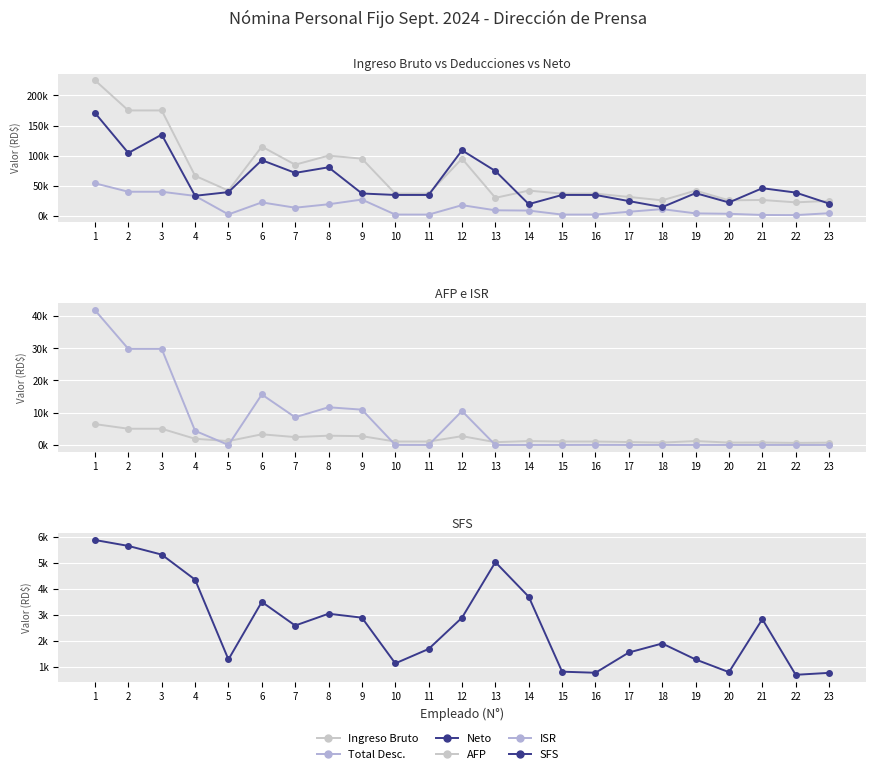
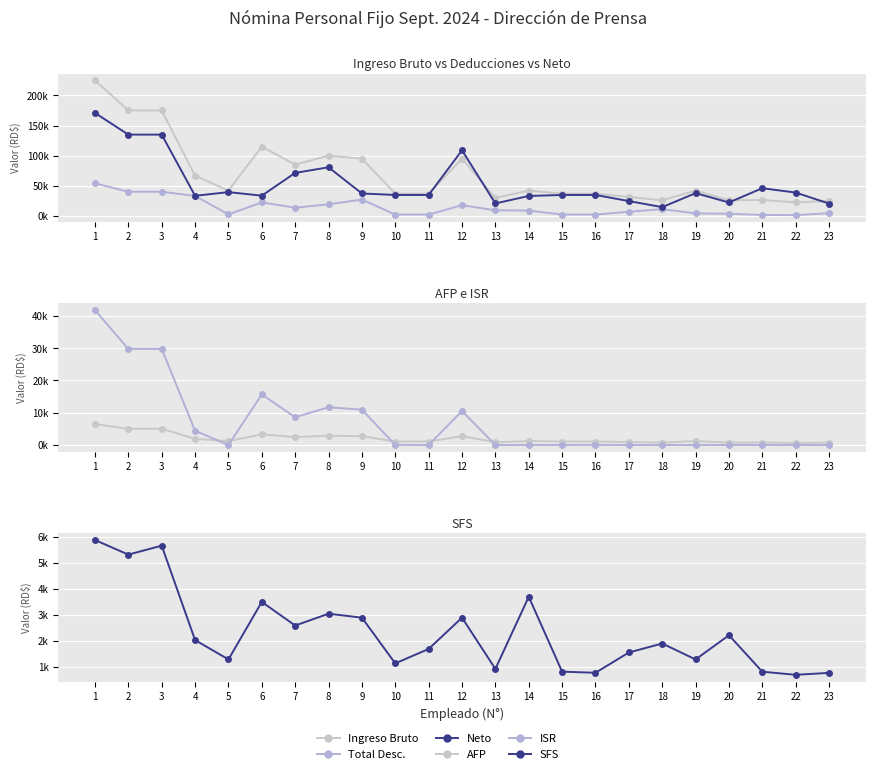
  {
    "Ingreso Bruto vs Deducciones vs Neto": {
      "Neto": {
        "1": 170000,
-       "2": 100000,
+       "2": 130000,
        "3": 130000,
-       "6": 90000,
+       "6": 30000,
        "7": 70000,
        "8": 80000,
        "9": 40000,
        "12": 110000,
-       "13": 70000,
-       "14": 20000,
+       "13": 20000,
+       "14": 30000,
        "17": 20000,
        "21": 50000,
        "22": 40000,
        "23": 20000
      }
    },
    "SFS": {
      "1": 5900,
-     "2": 5700,
-     "3": 5300,
-     "4": 4400,
+     "2": 5300,
+     "3": 5700,
+     "4": 2000,
      "5": 1300,
      "6": 3500,
      "7": 2600,
      "8": 3000,
      "9": 2900,
      "10": 1100,
      "11": 1700,
      "12": 2900,
-     "13": 5000,
+     "13": 900,
      "14": 3700,
      "15": 800,
      "16": 800,
      "17": 1500,
      "18": 1900,
      "19": 1300,
-     "20": 800,
-     "21": 2800,
+     "20": 2200,
+     "21": 800,
      "22": 700,
      "23": 800
    }
  }
